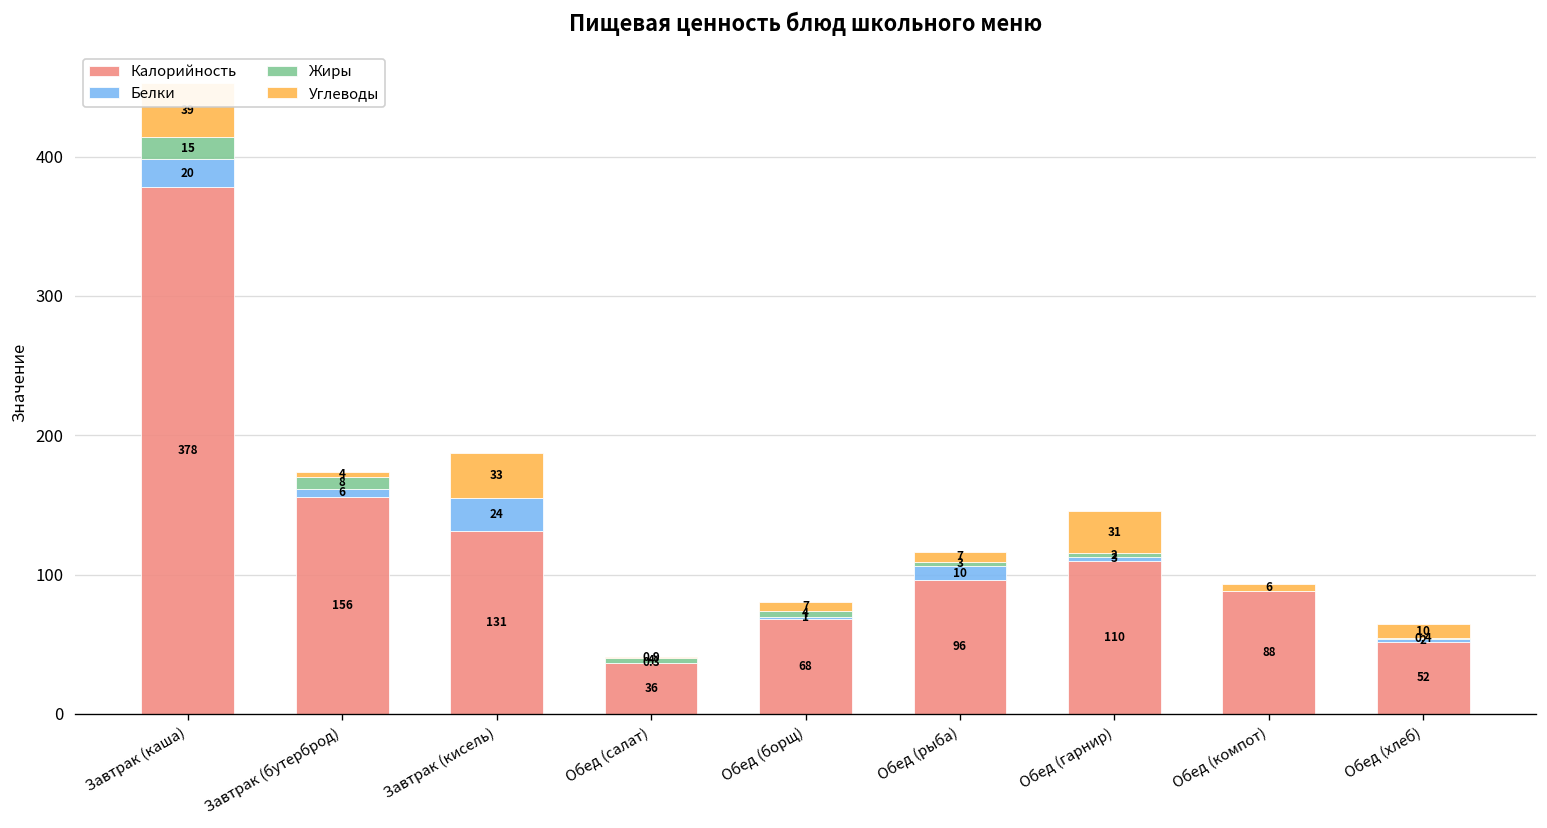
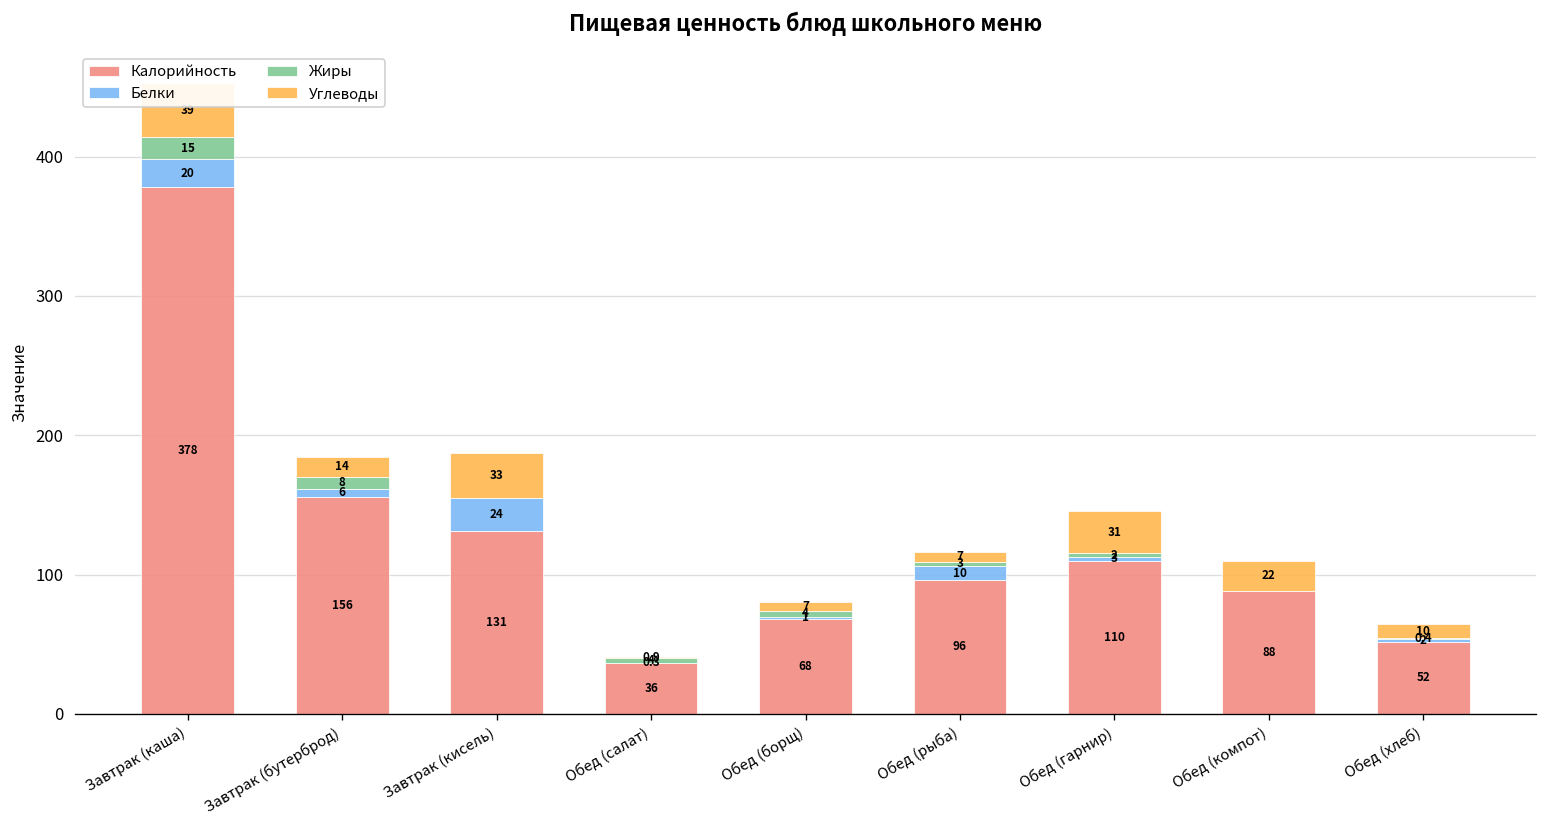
  {
    "Калорийность": {
      "Завтрак (каша)": 378,
      "Завтрак (бутерброд)": 156,
      "Завтрак (кисель)": 131,
      "Обед (салат)": 36,
      "Обед (борщ)": 68,
      "Обед (рыба)": 96,
      "Обед (гарнир)": 110,
      "Обед (компот)": 88,
      "Обед (хлеб)": 52
    },
    "Белки": {
      "Завтрак (каша)": 20,
      "Завтрак (кисель)": 24,
      "Обед (рыба)": 10
    },
    "Жиры": {
      "Завтрак (каша)": 15
    },
    "Углеводы": {
-     "Завтрак (бутерброд)": 4,
+     "Завтрак (бутерброд)": 14,
      "Завтрак (кисель)": 33,
      "Обед (гарнир)": 31,
-     "Обед (компот)": 6
+     "Обед (компот)": 22
    }
  }
